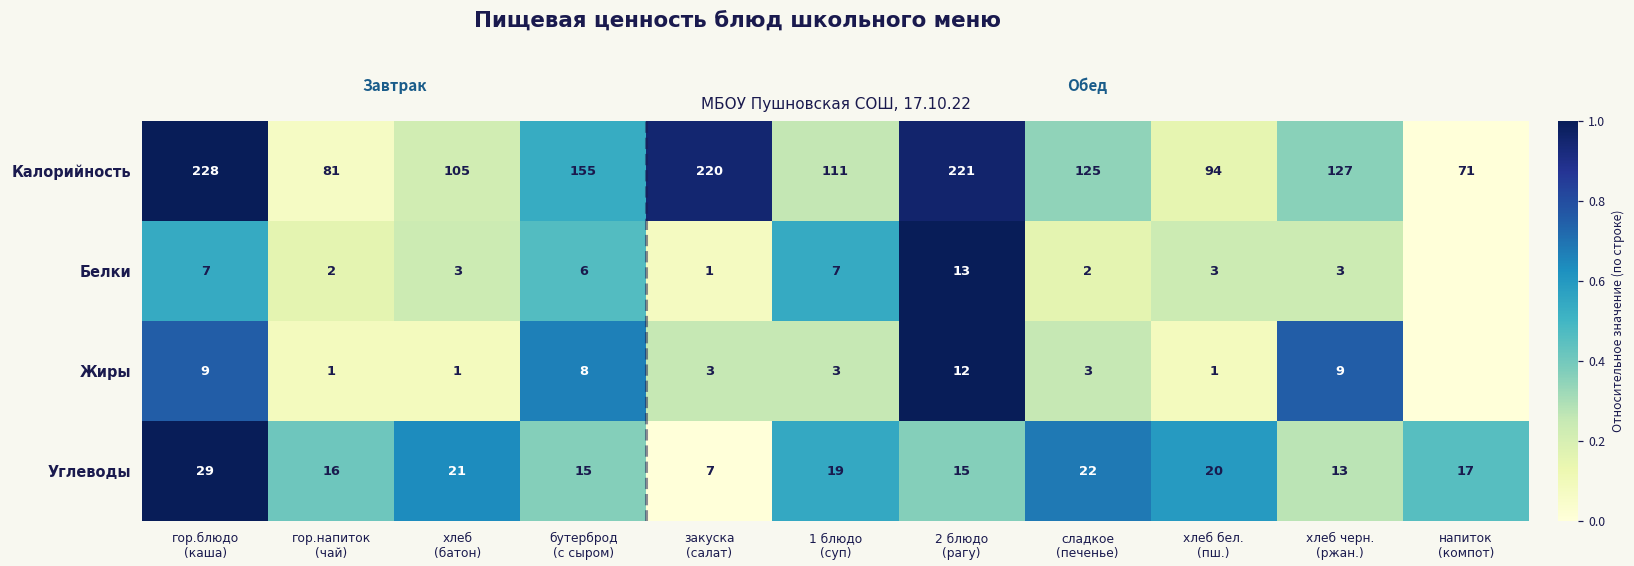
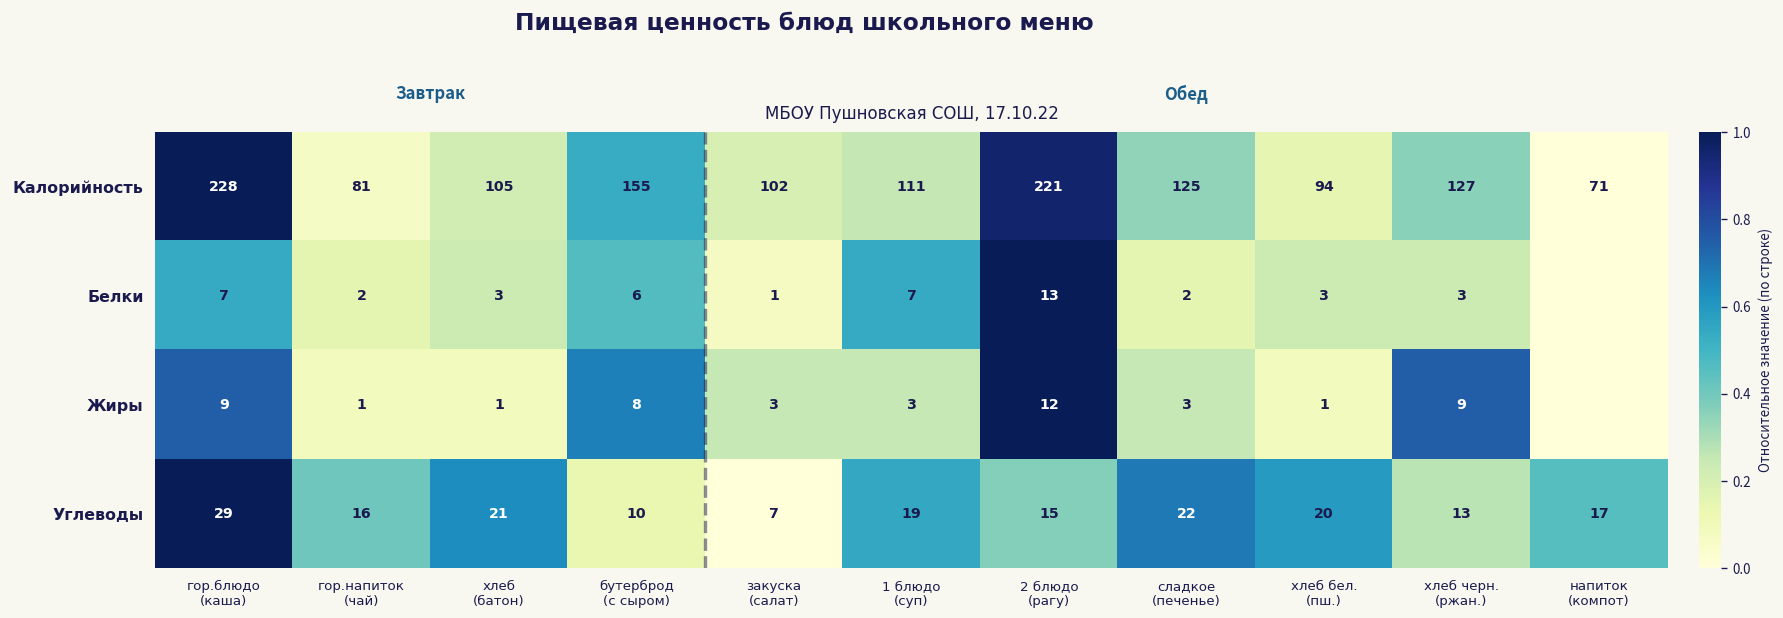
  {
    "Калорийность": {
      "гор.блюдо (каша)": 228,
      "гор.напиток (чай)": 81,
      "хлеб (батон)": 105,
      "бутерброд (с сыром)": 155,
-     "закуска (салат)": 220,
+     "закуска (салат)": 102,
      "1 блюдо (суп)": 111,
      "2 блюдо (рагу)": 221,
      "сладкое (печенье)": 125,
      "хлеб бел. (пш.)": 94,
      "хлеб черн. (ржан.)": 127,
      "напиток (компот)": 71
    },
    "Белки": {
      "гор.блюдо (каша)": 7,
      "гор.напиток (чай)": 2,
      "хлеб (батон)": 3,
      "бутерброд (с сыром)": 6,
      "закуска (салат)": 1,
      "1 блюдо (суп)": 7,
      "2 блюдо (рагу)": 13,
      "сладкое (печенье)": 2,
      "хлеб бел. (пш.)": 3,
      "хлеб черн. (ржан.)": 3
    },
    "Жиры": {
      "гор.блюдо (каша)": 9,
      "гор.напиток (чай)": 1,
      "хлеб (батон)": 1,
      "бутерброд (с сыром)": 8,
      "закуска (салат)": 3,
      "1 блюдо (суп)": 3,
      "2 блюдо (рагу)": 12,
      "сладкое (печенье)": 3,
      "хлеб бел. (пш.)": 1,
      "хлеб черн. (ржан.)": 9
    },
    "Углеводы": {
      "гор.блюдо (каша)": 29,
      "гор.напиток (чай)": 16,
      "хлеб (батон)": 21,
-     "бутерброд (с сыром)": 15,
+     "бутерброд (с сыром)": 10,
      "закуска (салат)": 7,
      "1 блюдо (суп)": 19,
      "2 блюдо (рагу)": 15,
      "сладкое (печенье)": 22,
      "хлеб бел. (пш.)": 20,
      "хлеб черн. (ржан.)": 13,
      "напиток (компот)": 17
    }
  }
